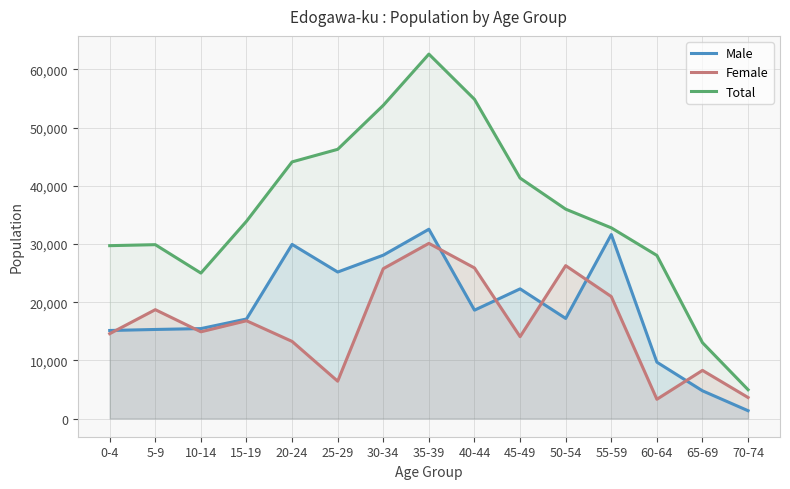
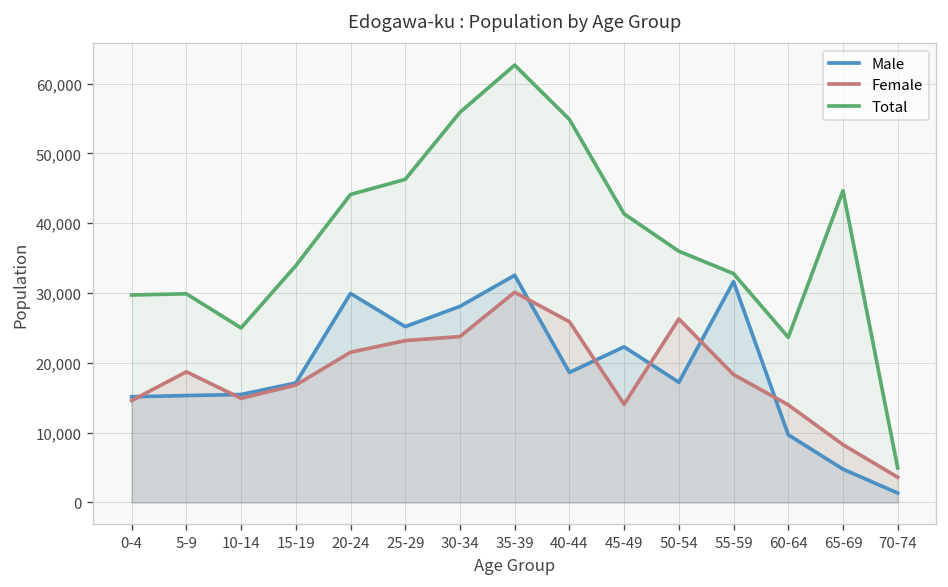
  {
    "Male": {
      "0-4": "15,000",
      "5-9": "15,000",
      "10-14": "15,000",
      "20-24": "30,000",
      "25-29": "25,000",
      "30-34": "28,000",
      "35-39": "33,000",
      "40-44": "19,000",
      "45-49": "22,000",
      "50-54": "17,000",
      "55-59": "32,000",
      "60-64": "10,000",
      "65-69": "5,000",
      "70-74": "1,000"
    },
    "Female": {
      "0-4": "15,000",
      "5-9": "19,000",
      "10-14": "15,000",
-     "20-24": "13,000",
-     "25-29": "6,000",
-     "30-34": "26,000",
+     "20-24": "22,000",
+     "25-29": "23,000",
+     "30-34": "24,000",
      "35-39": "30,000",
      "40-44": "26,000",
      "45-49": "14,000",
      "50-54": "26,000",
-     "55-59": "21,000",
-     "60-64": "3,000",
+     "55-59": "18,000",
+     "60-64": "14,000",
      "65-69": "8,000",
      "70-74": "4,000"
    },
    "Total": {
      "0-4": "30,000",
      "5-9": "30,000",
      "10-14": "25,000",
      "15-19": "34,000",
      "20-24": "44,000",
      "25-29": "46,000",
-     "30-34": "54,000",
+     "30-34": "56,000",
      "35-39": "63,000",
      "40-44": "55,000",
      "45-49": "41,000",
      "50-54": "36,000",
      "55-59": "33,000",
-     "60-64": "28,000",
-     "65-69": "13,000",
+     "60-64": "24,000",
+     "65-69": "45,000",
      "70-74": "5,000"
    }
  }
